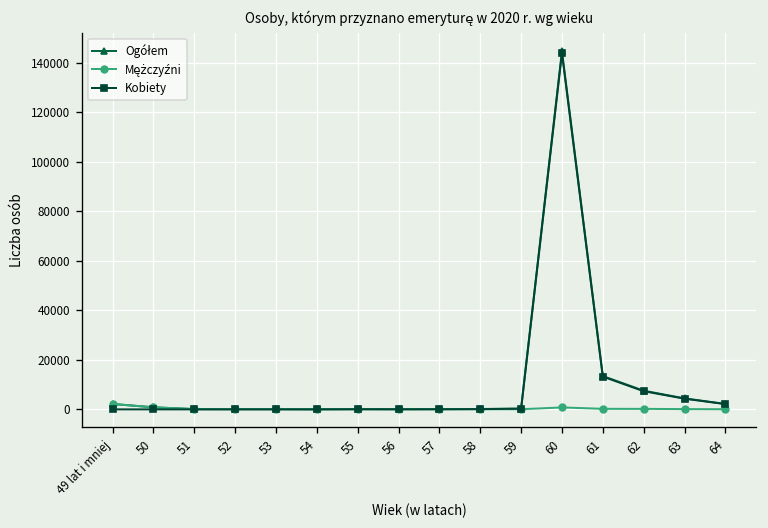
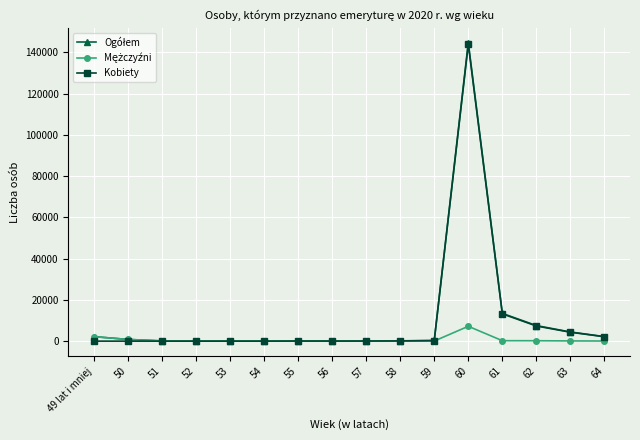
  {
    "Mężczyźni": {
-     "60": 1000,
+     "60": 7000,
      "61": 0,
      "62": 0,
      "63": 0,
      "64": 0
    }
  }
